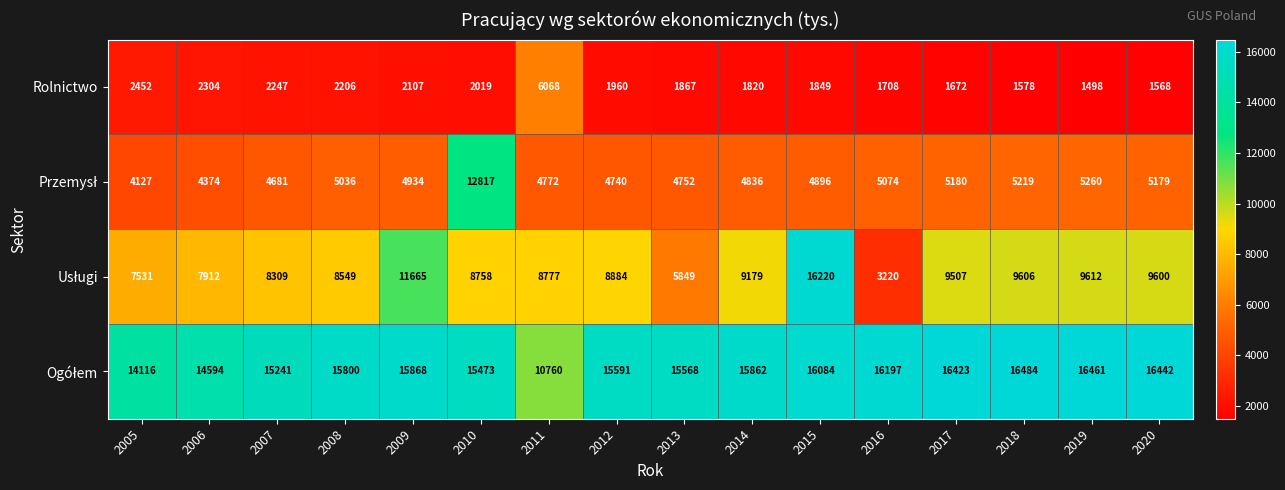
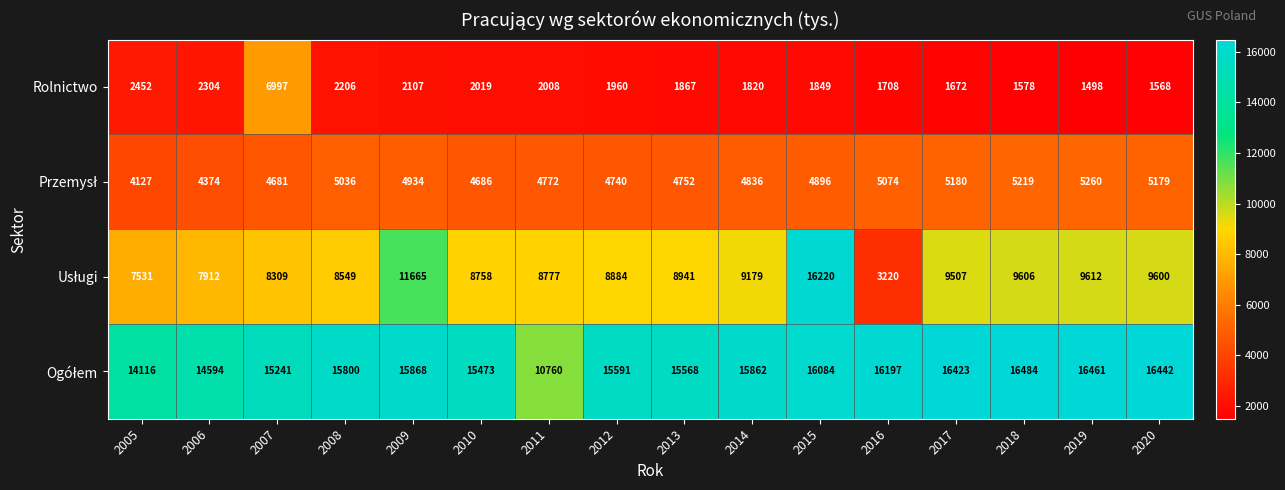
  {
    "Rolnictwo": {
      "2005": 2452,
      "2006": 2304,
-     "2007": 2247,
+     "2007": 6997,
      "2008": 2206,
      "2009": 2107,
      "2010": 2019,
-     "2011": 6068,
+     "2011": 2008,
      "2012": 1960,
      "2013": 1867,
      "2014": 1820,
      "2015": 1849,
      "2016": 1708,
      "2017": 1672,
      "2018": 1578,
      "2019": 1498,
      "2020": 1568
    },
    "Przemysł": {
      "2005": 4127,
      "2006": 4374,
      "2007": 4681,
      "2008": 5036,
      "2009": 4934,
-     "2010": 12817,
+     "2010": 4686,
      "2011": 4772,
      "2012": 4740,
      "2013": 4752,
      "2014": 4836,
      "2015": 4896,
      "2016": 5074,
      "2017": 5180,
      "2018": 5219,
      "2019": 5260,
      "2020": 5179
    },
    "Usługi": {
      "2005": 7531,
      "2006": 7912,
      "2007": 8309,
      "2008": 8549,
      "2009": 11665,
      "2010": 8758,
      "2011": 8777,
      "2012": 8884,
-     "2013": 5849,
+     "2013": 8941,
      "2014": 9179,
      "2015": 16220,
      "2016": 3220,
      "2017": 9507,
      "2018": 9606,
      "2019": 9612,
      "2020": 9600
    },
    "Ogółem": {
      "2005": 14116,
      "2006": 14594,
      "2007": 15241,
      "2008": 15800,
      "2009": 15868,
      "2010": 15473,
      "2011": 10760,
      "2012": 15591,
      "2013": 15568,
      "2014": 15862,
      "2015": 16084,
      "2016": 16197,
      "2017": 16423,
      "2018": 16484,
      "2019": 16461,
      "2020": 16442
    }
  }
